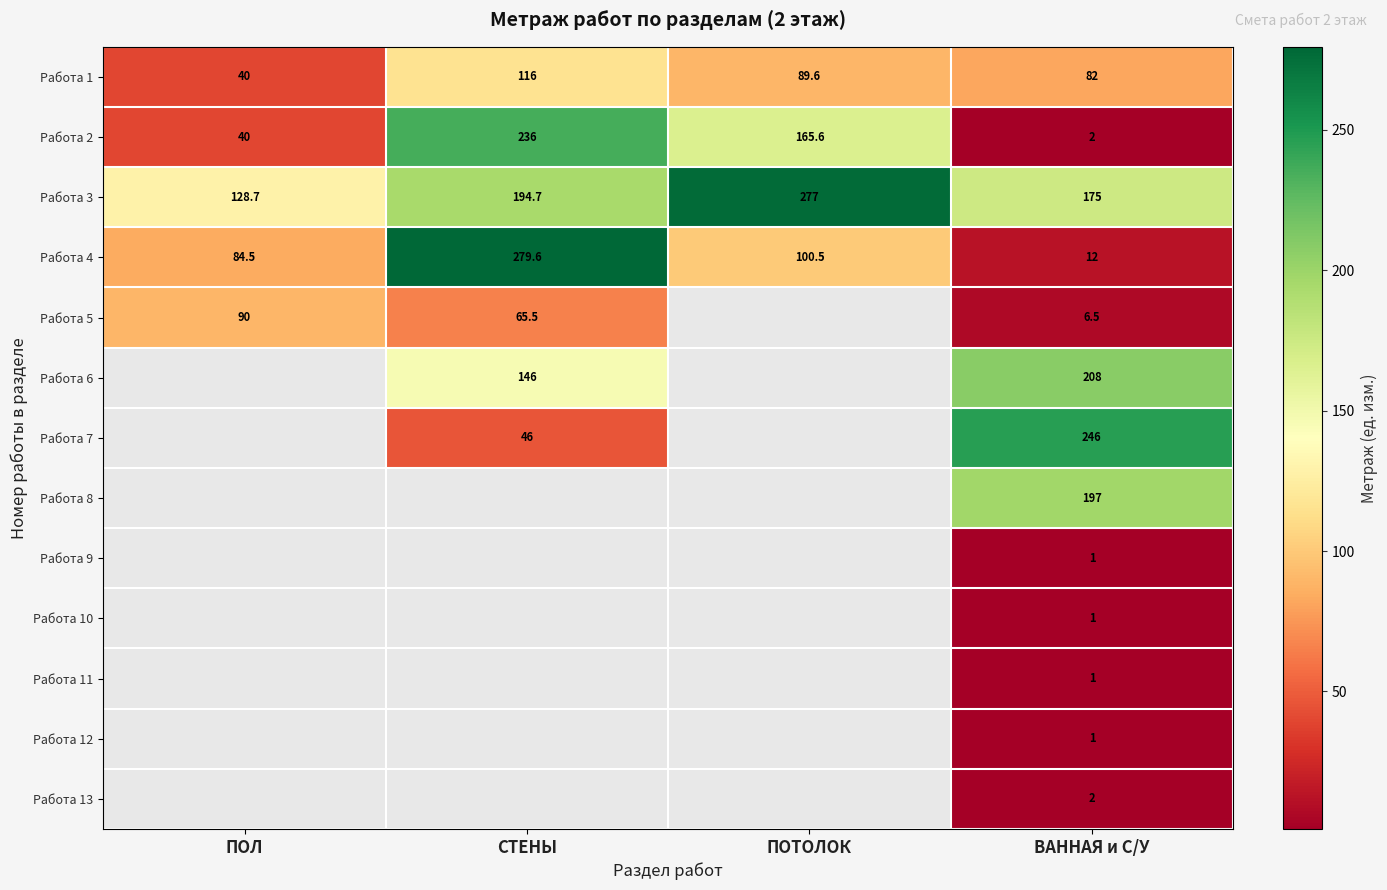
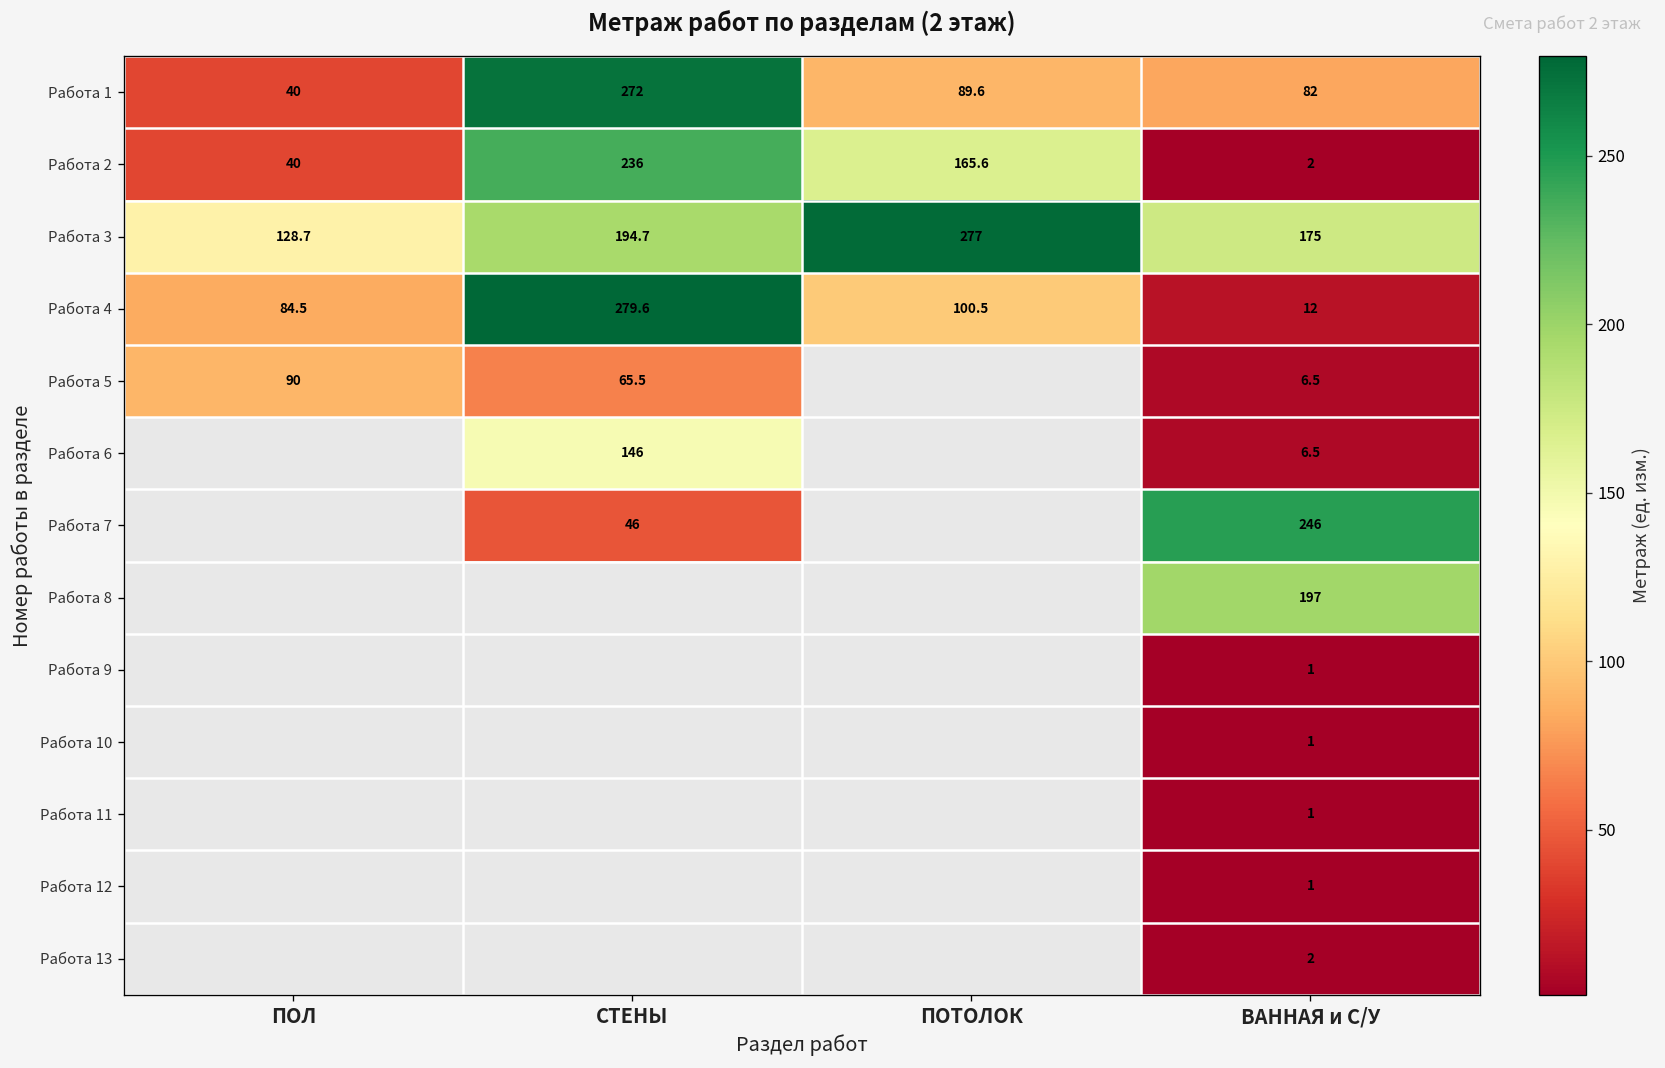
  {
    "Работа 1": {
      "ПОЛ": 40,
-     "СТЕНЫ": 116,
+     "СТЕНЫ": 272,
      "ПОТОЛОК": 89.6,
      "ВАННАЯ и С/У": 82
    },
    "Работа 2": {
      "ПОЛ": 40,
      "СТЕНЫ": 236,
      "ПОТОЛОК": 165.6,
      "ВАННАЯ и С/У": 2
    },
    "Работа 3": {
      "ПОЛ": 128.7,
      "СТЕНЫ": 194.7,
      "ПОТОЛОК": 277,
      "ВАННАЯ и С/У": 175
    },
    "Работа 4": {
      "ПОЛ": 84.5,
      "СТЕНЫ": 279.6,
      "ПОТОЛОК": 100.5,
      "ВАННАЯ и С/У": 12
    },
    "Работа 5": {
      "ПОЛ": 90,
      "СТЕНЫ": 65.5,
      "ВАННАЯ и С/У": 6.5
    },
    "Работа 6": {
      "СТЕНЫ": 146,
-     "ВАННАЯ и С/У": 208
+     "ВАННАЯ и С/У": 6.5
    },
    "Работа 7": {
      "СТЕНЫ": 46,
      "ВАННАЯ и С/У": 246
    },
    "Работа 8": {
      "ВАННАЯ и С/У": 197
    },
    "Работа 9": {
      "ВАННАЯ и С/У": 1
    },
    "Работа 10": {
      "ВАННАЯ и С/У": 1
    },
    "Работа 11": {
      "ВАННАЯ и С/У": 1
    },
    "Работа 12": {
      "ВАННАЯ и С/У": 1
    },
    "Работа 13": {
      "ВАННАЯ и С/У": 2
    }
  }
